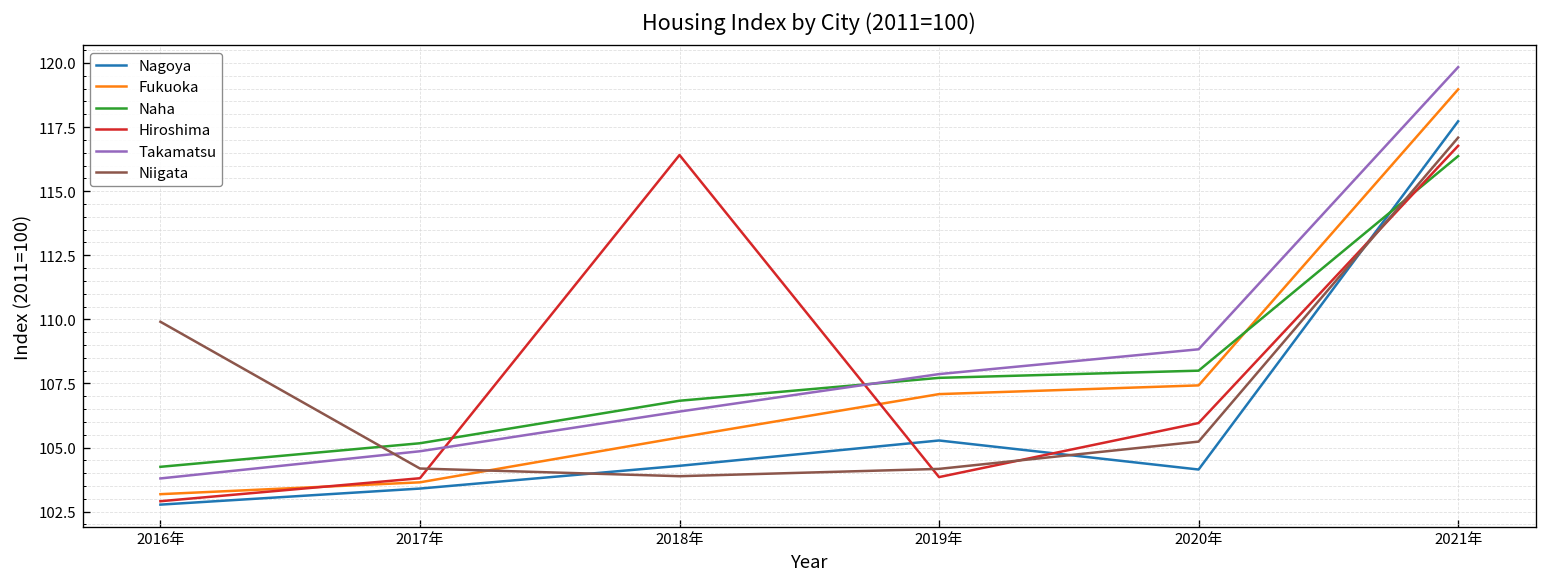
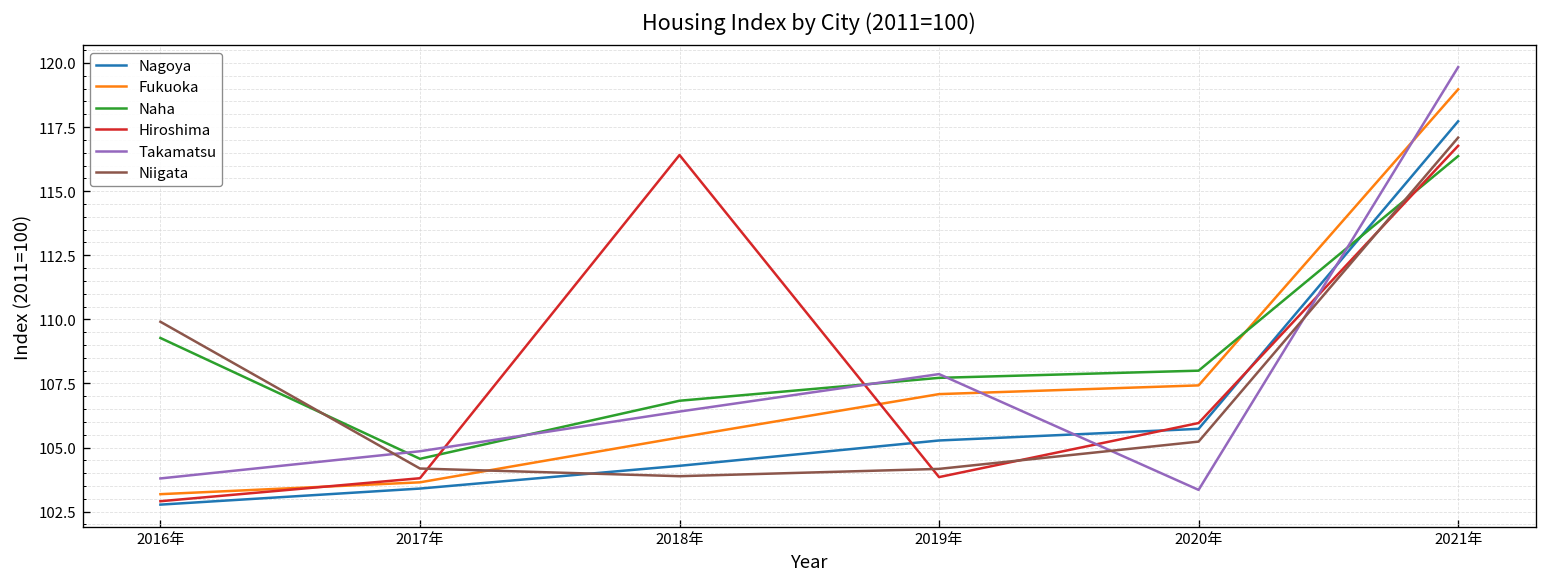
  {
    "Nagoya": {
      "2016年": 102.8,
      "2017年": 103.4,
      "2018年": 104.3,
      "2019年": 105.3,
-     "2020年": 104.1,
+     "2020年": 105.7,
      "2021年": 117.7
    },
    "Fukuoka": {
      "2016年": 103.2,
      "2017年": 103.6,
      "2018年": 105.4,
      "2019年": 107.1,
      "2020年": 107.4,
      "2021年": 119.0
    },
    "Naha": {
-     "2016年": 104.2,
-     "2017年": 105.2,
+     "2016年": 109.3,
+     "2017年": 104.6,
      "2018年": 106.8,
      "2019年": 107.7,
      "2020年": 108.0,
      "2021年": 116.4
    },
    "Hiroshima": {
      "2016年": 102.9,
      "2017年": 103.8,
      "2018年": 116.4,
      "2019年": 103.8,
      "2020年": 106.0,
      "2021年": 116.8
    },
    "Takamatsu": {
      "2016年": 103.8,
      "2017年": 104.9,
      "2018年": 106.4,
      "2019年": 107.9,
-     "2020年": 108.8,
+     "2020年": 103.4,
      "2021年": 119.8
    },
    "Niigata": {
      "2016年": 109.9,
      "2017年": 104.2,
      "2018年": 103.9,
      "2019年": 104.2,
      "2020年": 105.2,
      "2021年": 117.1
    }
  }
